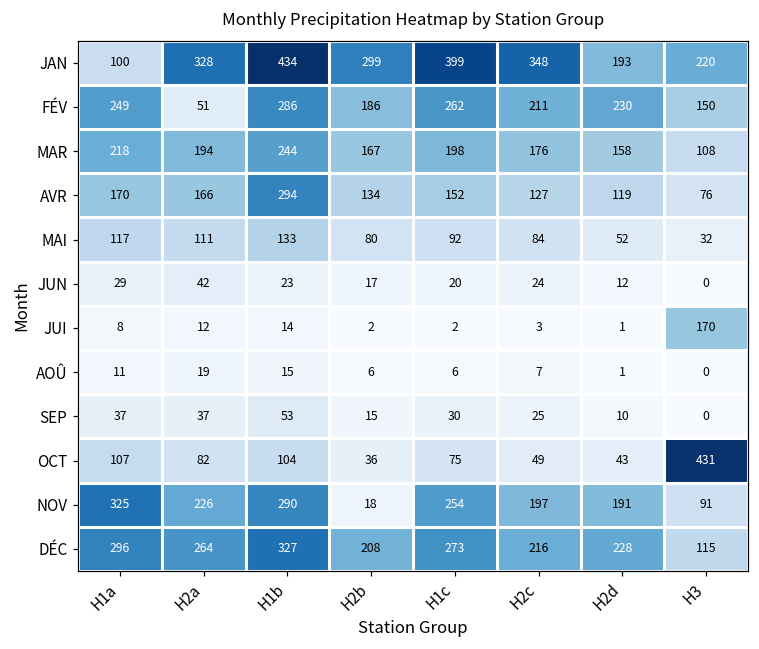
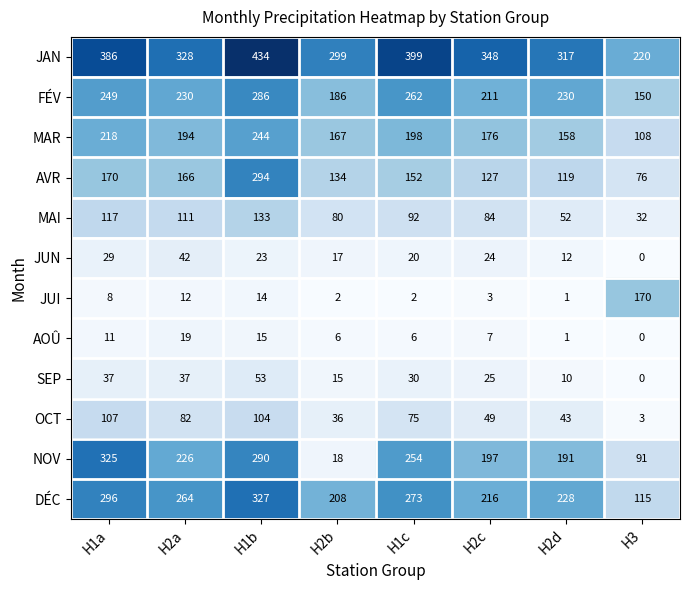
  {
    "JAN": {
-     "H1a": 100,
+     "H1a": 386,
      "H2a": 328,
      "H1b": 434,
      "H2b": 299,
      "H1c": 399,
      "H2c": 348,
-     "H2d": 193,
+     "H2d": 317,
      "H3": 220
    },
    "FÉV": {
      "H1a": 249,
-     "H2a": 51,
+     "H2a": 230,
      "H1b": 286,
      "H2b": 186,
      "H1c": 262,
      "H2c": 211,
      "H2d": 230,
      "H3": 150
    },
    "MAR": {
      "H1a": 218,
      "H2a": 194,
      "H1b": 244,
      "H2b": 167,
      "H1c": 198,
      "H2c": 176,
      "H2d": 158,
      "H3": 108
    },
    "AVR": {
      "H1a": 170,
      "H2a": 166,
      "H1b": 294,
      "H2b": 134,
      "H1c": 152,
      "H2c": 127,
      "H2d": 119,
      "H3": 76
    },
    "MAI": {
      "H1a": 117,
      "H2a": 111,
      "H1b": 133,
      "H2b": 80,
      "H1c": 92,
      "H2c": 84,
      "H2d": 52,
      "H3": 32
    },
    "JUN": {
      "H1a": 29,
      "H2a": 42,
      "H1b": 23,
      "H2b": 17,
      "H1c": 20,
      "H2c": 24,
      "H2d": 12,
      "H3": 0
    },
    "JUI": {
      "H1a": 8,
      "H2a": 12,
      "H1b": 14,
      "H2b": 2,
      "H1c": 2,
      "H2c": 3,
      "H2d": 1,
      "H3": 170
    },
    "AOÛ": {
      "H1a": 11,
      "H2a": 19,
      "H1b": 15,
      "H2b": 6,
      "H1c": 6,
      "H2c": 7,
      "H2d": 1,
      "H3": 0
    },
    "SEP": {
      "H1a": 37,
      "H2a": 37,
      "H1b": 53,
      "H2b": 15,
      "H1c": 30,
      "H2c": 25,
      "H2d": 10,
      "H3": 0
    },
    "OCT": {
      "H1a": 107,
      "H2a": 82,
      "H1b": 104,
      "H2b": 36,
      "H1c": 75,
      "H2c": 49,
      "H2d": 43,
-     "H3": 431
+     "H3": 3
    },
    "NOV": {
      "H1a": 325,
      "H2a": 226,
      "H1b": 290,
      "H2b": 18,
      "H1c": 254,
      "H2c": 197,
      "H2d": 191,
      "H3": 91
    },
    "DÉC": {
      "H1a": 296,
      "H2a": 264,
      "H1b": 327,
      "H2b": 208,
      "H1c": 273,
      "H2c": 216,
      "H2d": 228,
      "H3": 115
    }
  }
